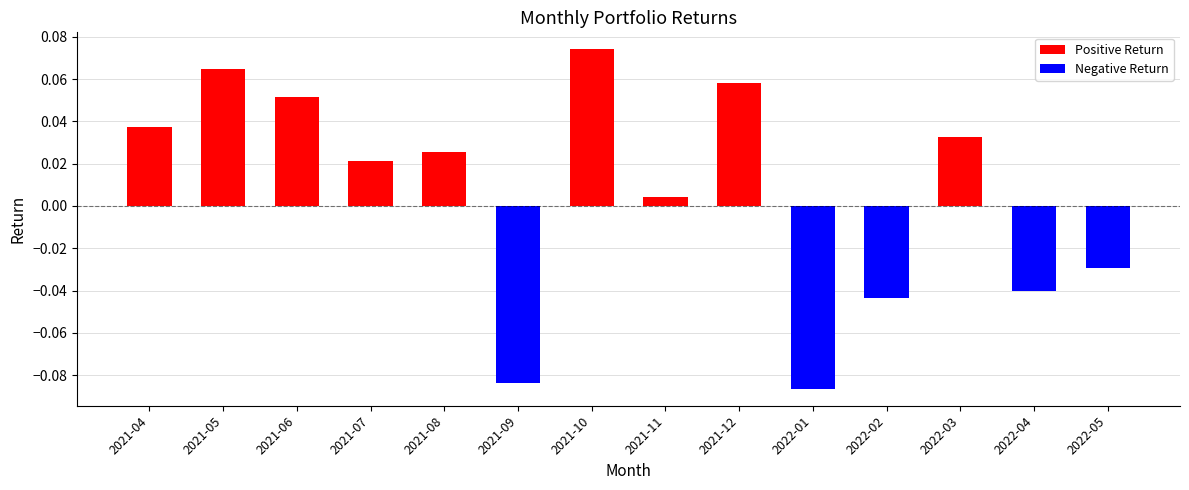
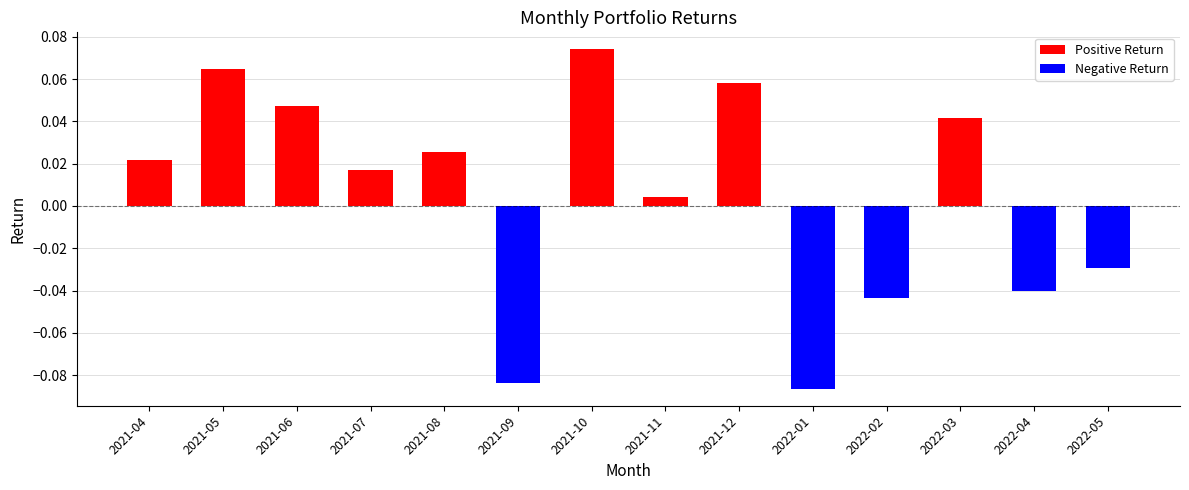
  {
    "Positive Return": {
-     "2021-04": 0.037,
+     "2021-04": 0.022,
      "2021-05": 0.065,
-     "2021-06": 0.051,
-     "2021-07": 0.021,
+     "2021-06": 0.047,
+     "2021-07": 0.017,
      "2021-08": 0.026,
      "2021-09": 0.000,
      "2021-10": 0.074,
      "2021-11": 0.004,
      "2021-12": 0.058,
      "2022-01": 0.000,
      "2022-02": 0.000,
-     "2022-03": 0.032,
+     "2022-03": 0.042,
      "2022-04": 0.000,
      "2022-05": 0.000
    },
    "Negative Return": {
      "2021-04": 0.000,
      "2021-05": 0.000,
      "2021-06": 0.000,
      "2021-07": 0.000,
      "2021-08": 0.000,
      "2021-09": -0.084,
      "2021-10": 0.000,
      "2021-11": 0.000,
      "2021-12": 0.000,
      "2022-01": -0.086,
      "2022-02": -0.044,
      "2022-03": 0.000,
      "2022-04": -0.040,
      "2022-05": -0.029
    }
  }
